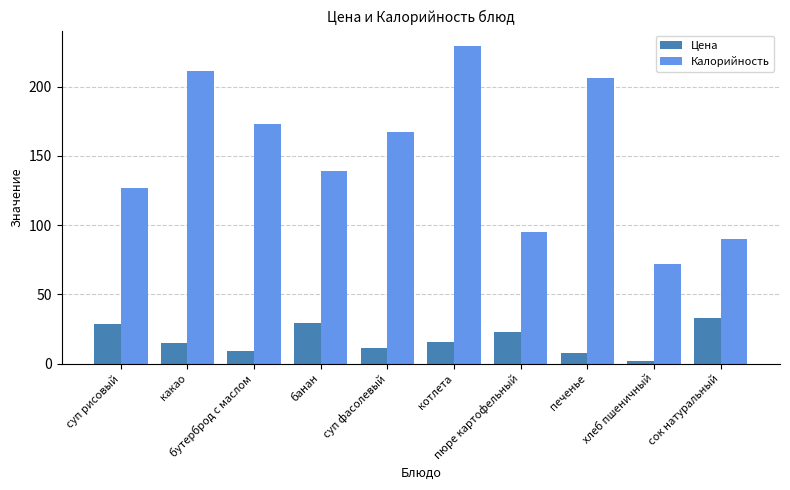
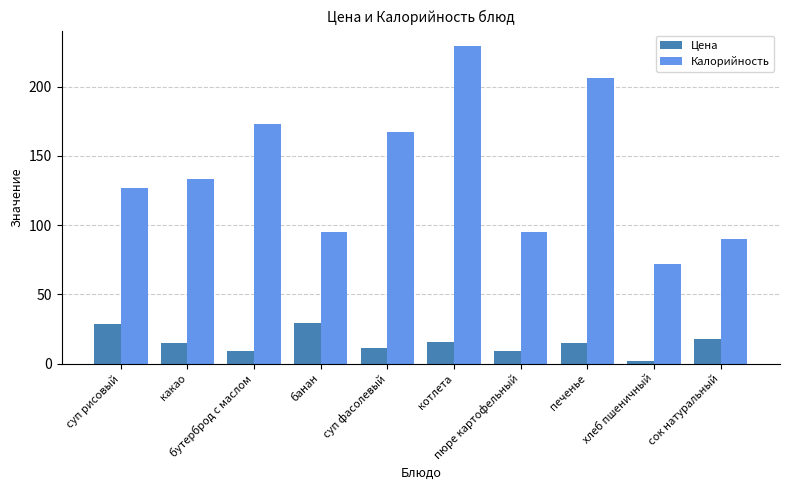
  {
    "Цена": {
      "суп рисовый": 29,
      "какао": 15,
      "бутерброд с маслом": 9,
      "банан": 30,
      "суп фасолевый": 11,
      "котлета": 16,
-     "пюре картофельный": 23,
-     "печенье": 8,
+     "пюре картофельный": 9,
+     "печенье": 15,
      "хлеб пшеничный": 2,
-     "сок натуральный": 33
+     "сок натуральный": 18
    },
    "Калорийность": {
      "суп рисовый": 127,
-     "какао": 211,
+     "какао": 133,
      "бутерброд с маслом": 173,
-     "банан": 139,
+     "банан": 95,
      "суп фасолевый": 167,
      "котлета": 229,
      "пюре картофельный": 95,
      "печенье": 206,
      "хлеб пшеничный": 72,
      "сок натуральный": 90
    }
  }
